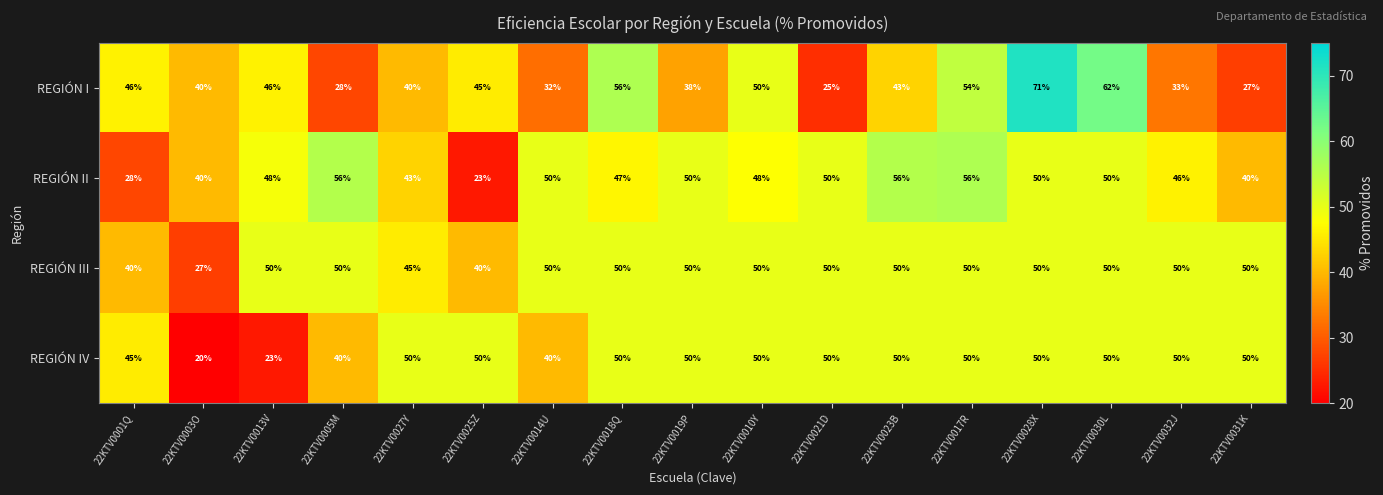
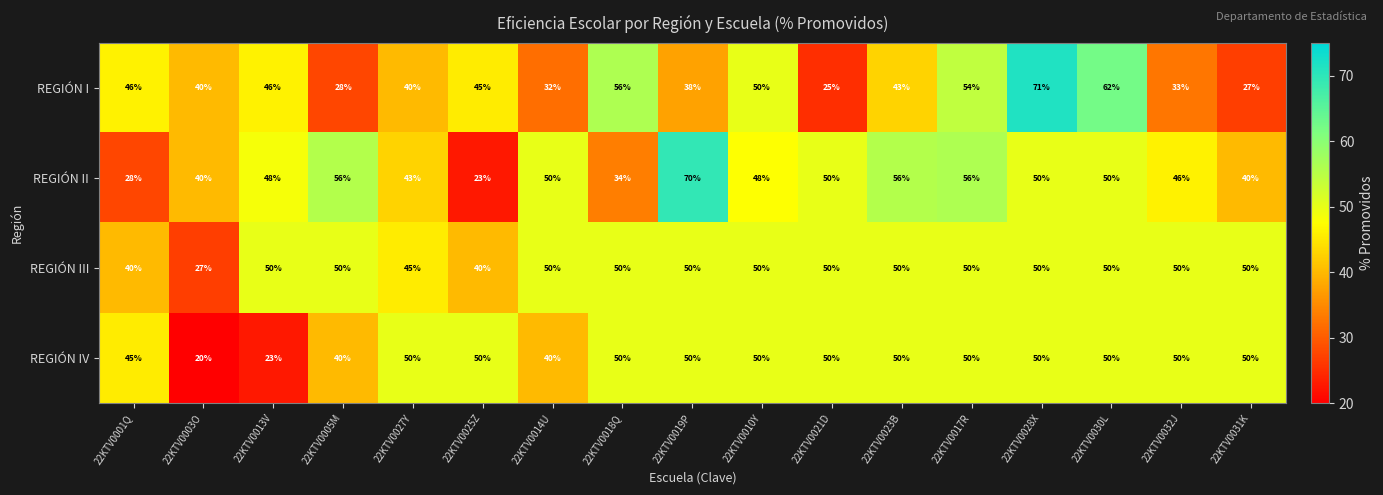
  {
    "REGIÓN I": {
      "22KTV0001Q": "46%",
      "22KTV0003O": "40%",
      "22KTV0013V": "46%",
      "22KTV0005M": "28%",
      "22KTV0027Y": "40%",
      "22KTV0025Z": "45%",
      "22KTV0014U": "32%",
      "22KTV0018Q": "56%",
      "22KTV0019P": "38%",
      "22KTV0010Y": "50%",
      "22KTV0021D": "25%",
      "22KTV0023B": "43%",
      "22KTV0017R": "54%",
      "22KTV0028X": "71%",
      "22KTV0030L": "62%",
      "22KTV0032J": "33%",
      "22KTV0031K": "27%"
    },
    "REGIÓN II": {
      "22KTV0001Q": "28%",
      "22KTV0003O": "40%",
      "22KTV0013V": "48%",
      "22KTV0005M": "56%",
      "22KTV0027Y": "43%",
      "22KTV0025Z": "23%",
      "22KTV0014U": "50%",
-     "22KTV0018Q": "47%",
-     "22KTV0019P": "50%",
+     "22KTV0018Q": "34%",
+     "22KTV0019P": "70%",
      "22KTV0010Y": "48%",
      "22KTV0021D": "50%",
      "22KTV0023B": "56%",
      "22KTV0017R": "56%",
      "22KTV0028X": "50%",
      "22KTV0030L": "50%",
      "22KTV0032J": "46%",
      "22KTV0031K": "40%"
    },
    "REGIÓN III": {
      "22KTV0001Q": "40%",
      "22KTV0003O": "27%",
      "22KTV0013V": "50%",
      "22KTV0005M": "50%",
      "22KTV0027Y": "45%",
      "22KTV0025Z": "40%",
      "22KTV0014U": "50%",
      "22KTV0018Q": "50%",
      "22KTV0019P": "50%",
      "22KTV0010Y": "50%",
      "22KTV0021D": "50%",
      "22KTV0023B": "50%",
      "22KTV0017R": "50%",
      "22KTV0028X": "50%",
      "22KTV0030L": "50%",
      "22KTV0032J": "50%",
      "22KTV0031K": "50%"
    },
    "REGIÓN IV": {
      "22KTV0001Q": "45%",
      "22KTV0003O": "20%",
      "22KTV0013V": "23%",
      "22KTV0005M": "40%",
      "22KTV0027Y": "50%",
      "22KTV0025Z": "50%",
      "22KTV0014U": "40%",
      "22KTV0018Q": "50%",
      "22KTV0019P": "50%",
      "22KTV0010Y": "50%",
      "22KTV0021D": "50%",
      "22KTV0023B": "50%",
      "22KTV0017R": "50%",
      "22KTV0028X": "50%",
      "22KTV0030L": "50%",
      "22KTV0032J": "50%",
      "22KTV0031K": "50%"
    }
  }
